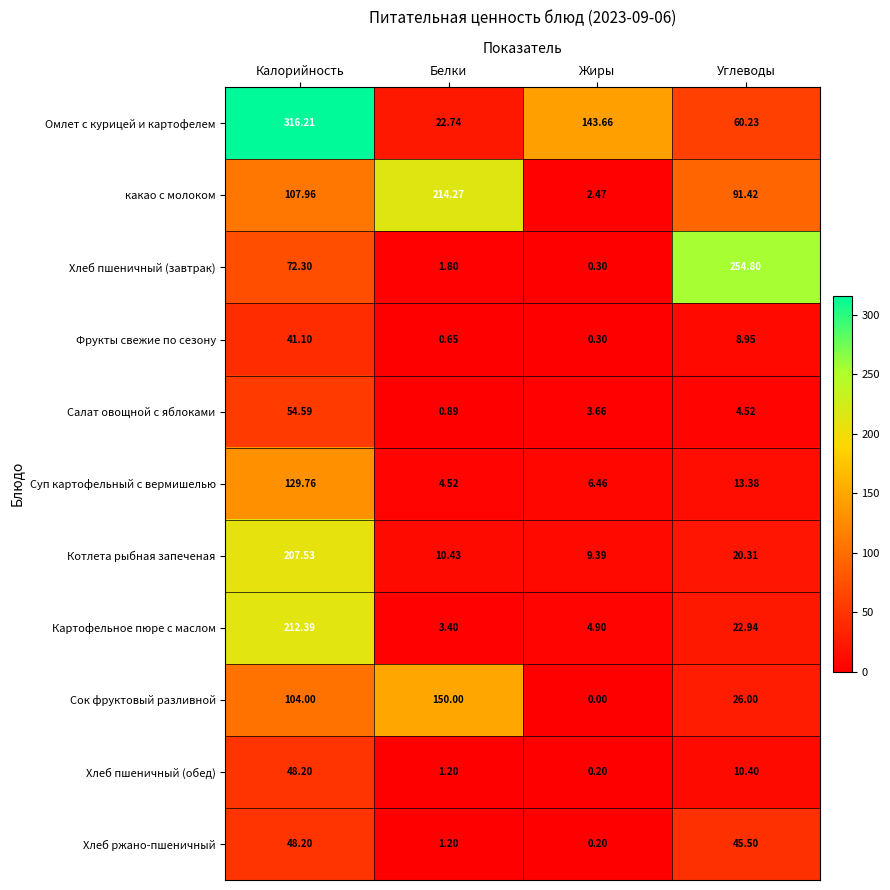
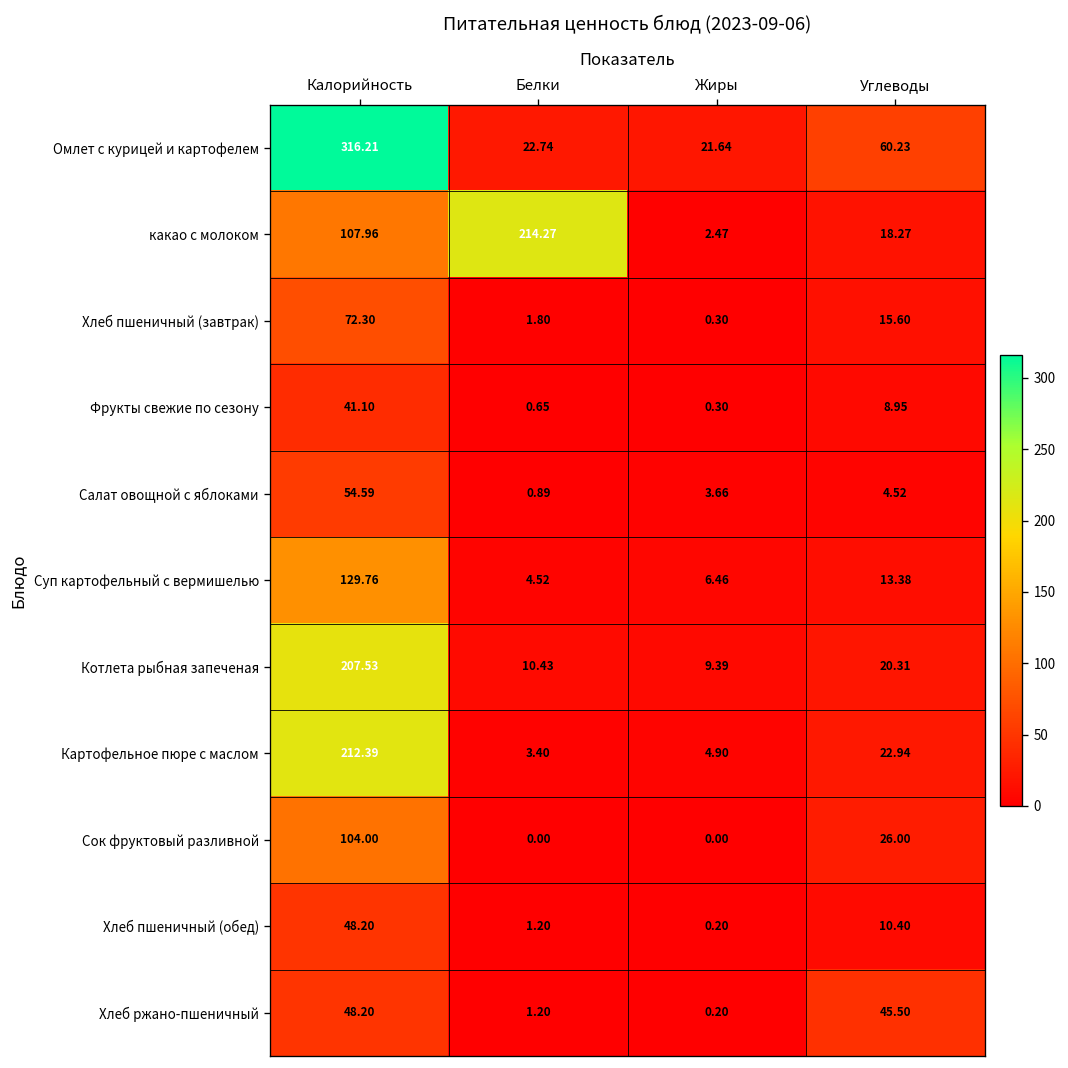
  {
    "Омлет с курицей и картофелем": {
      "Калорийность": 316.21,
      "Белки": 22.74,
-     "Жиры": 143.66,
+     "Жиры": 21.64,
      "Углеводы": 60.23
    },
    "какао с молоком": {
      "Калорийность": 107.96,
      "Белки": 214.27,
      "Жиры": 2.47,
-     "Углеводы": 91.42
+     "Углеводы": 18.27
    },
    "Хлеб пшеничный (завтрак)": {
      "Калорийность": 72.30,
      "Белки": 1.80,
      "Жиры": 0.30,
-     "Углеводы": 254.80
+     "Углеводы": 15.60
    },
    "Фрукты свежие по сезону": {
      "Калорийность": 41.10,
      "Белки": 0.65,
      "Жиры": 0.30,
      "Углеводы": 8.95
    },
    "Салат овощной с яблоками": {
      "Калорийность": 54.59,
      "Белки": 0.89,
      "Жиры": 3.66,
      "Углеводы": 4.52
    },
    "Суп картофельный с вермишелью": {
      "Калорийность": 129.76,
      "Белки": 4.52,
      "Жиры": 6.46,
      "Углеводы": 13.38
    },
    "Котлета рыбная запеченая": {
      "Калорийность": 207.53,
      "Белки": 10.43,
      "Жиры": 9.39,
      "Углеводы": 20.31
    },
    "Картофельное пюре с маслом": {
      "Калорийность": 212.39,
      "Белки": 3.40,
      "Жиры": 4.90,
      "Углеводы": 22.94
    },
    "Сок фруктовый разливной": {
      "Калорийность": 104.00,
-     "Белки": 150.00,
+     "Белки": 0.00,
      "Жиры": 0.00,
      "Углеводы": 26.00
    },
    "Хлеб пшеничный (обед)": {
      "Калорийность": 48.20,
      "Белки": 1.20,
      "Жиры": 0.20,
      "Углеводы": 10.40
    },
    "Хлеб ржано-пшеничный": {
      "Калорийность": 48.20,
      "Белки": 1.20,
      "Жиры": 0.20,
      "Углеводы": 45.50
    }
  }
